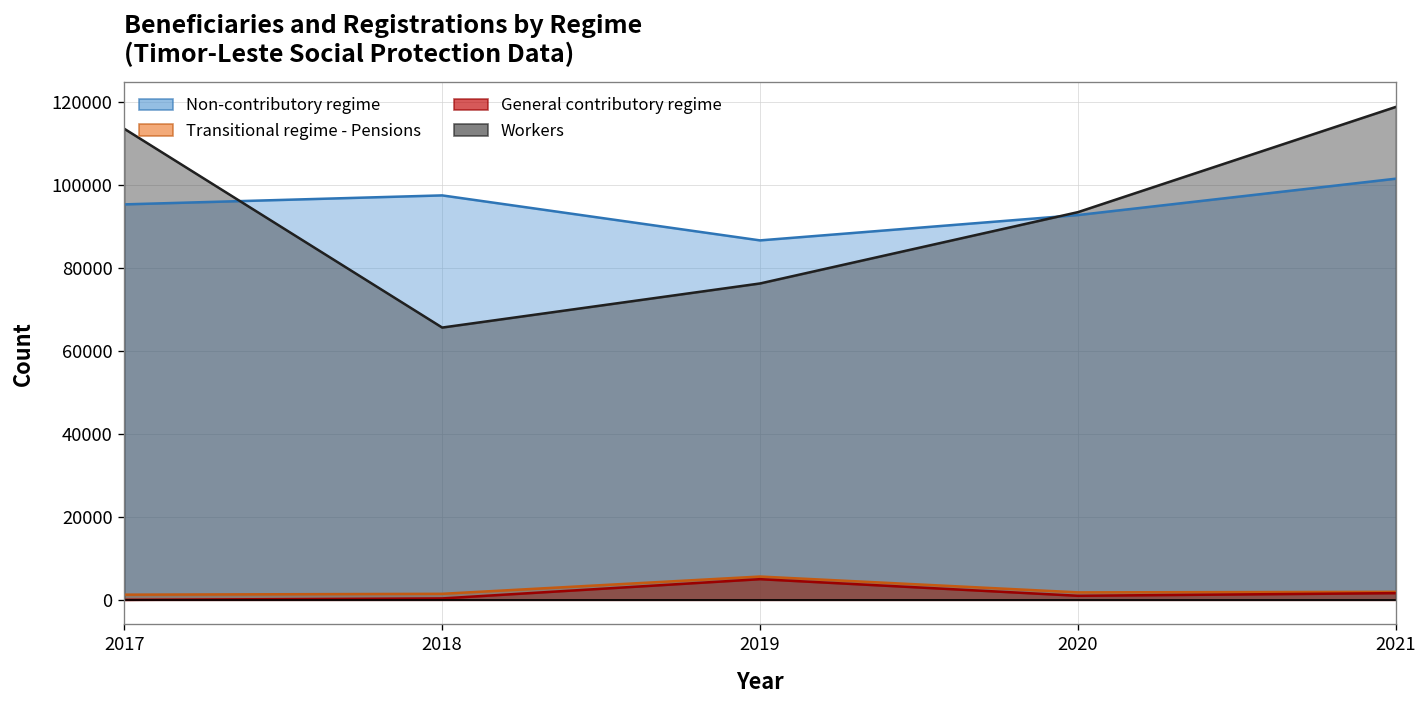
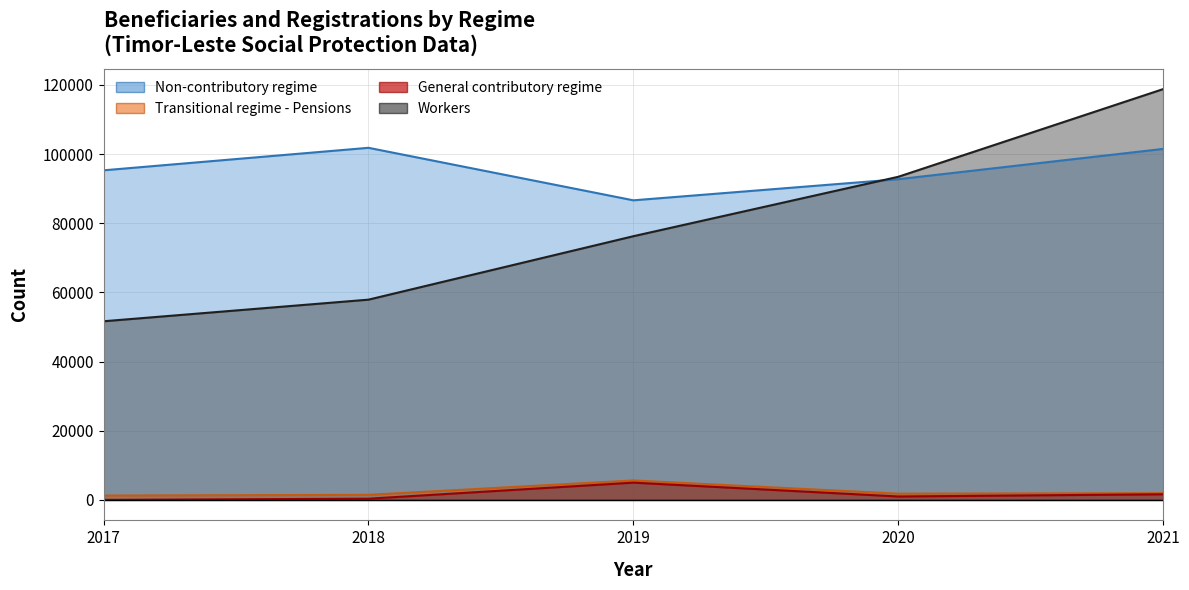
  {
    "Non-contributory regime": {
      "2017": 95000,
-     "2018": 97000,
+     "2018": 102000,
      "2019": 87000,
      "2021": 101000
    },
    "Transitional regime - Pensions": {
      "2017": 1000,
      "2018": 1000,
      "2020": 2000
    },
    "General contributory regime": {
      "2017": 0,
      "2018": 0,
      "2020": 1000
    },
    "Workers": {
-     "2017": 114000,
-     "2018": 66000,
+     "2017": 52000,
+     "2018": 58000,
      "2019": 76000,
      "2021": 119000
    }
  }
